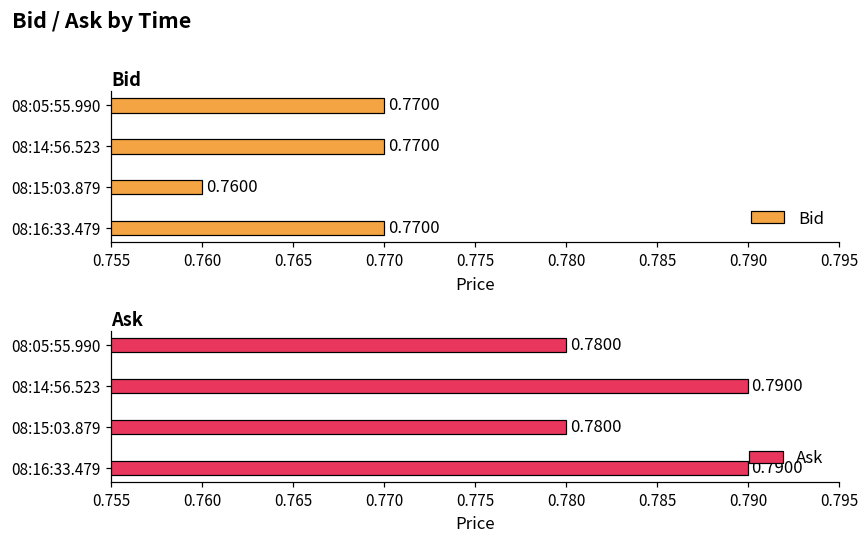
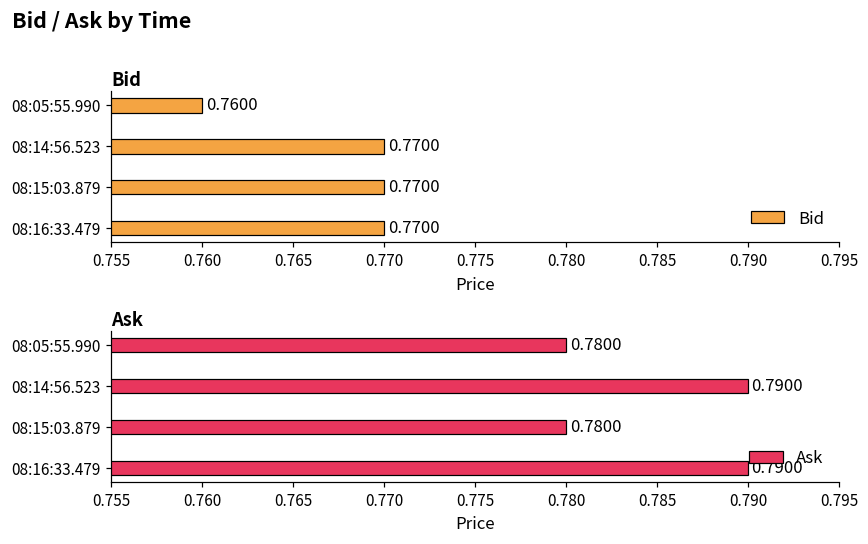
  {
    "Bid": {
-     "08:05:55.990": 0.7700,
+     "08:05:55.990": 0.7600,
      "08:14:56.523": 0.7700,
-     "08:15:03.879": 0.7600,
+     "08:15:03.879": 0.7700,
      "08:16:33.479": 0.7700
    },
    "Ask": {
      "08:05:55.990": 0.7800,
      "08:14:56.523": 0.7900,
      "08:15:03.879": 0.7800,
      "08:16:33.479": 0.7900
    }
  }
